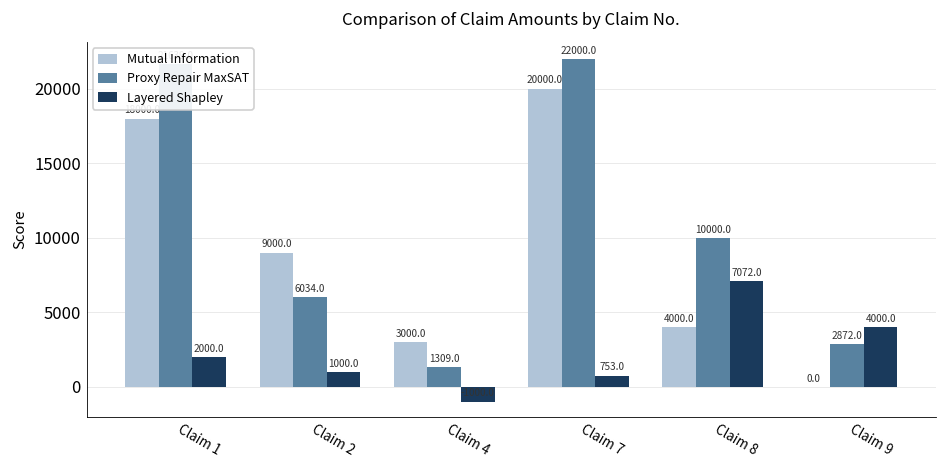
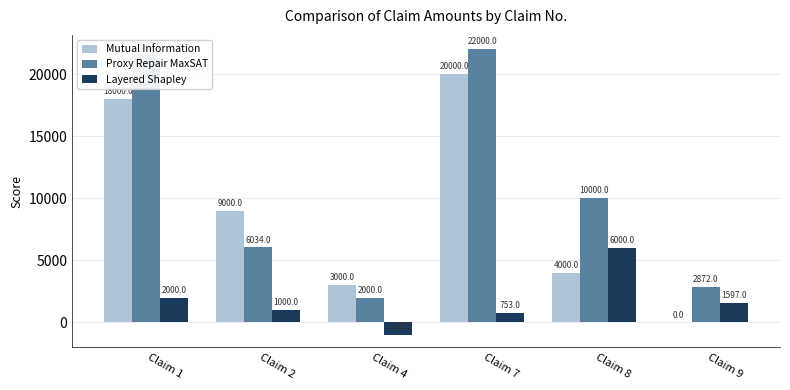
  {
    "Mutual Information": {
      "Claim 2": 9000.0,
      "Claim 4": 3000.0,
      "Claim 7": 20000.0,
      "Claim 8": 4000.0,
      "Claim 9": 0.0
    },
    "Proxy Repair MaxSAT": {
      "Claim 2": 6034.0,
-     "Claim 4": 1309.0,
+     "Claim 4": 2000.0,
      "Claim 7": 22000.0,
      "Claim 8": 10000.0,
      "Claim 9": 2872.0
    },
    "Layered Shapley": {
      "Claim 1": 2000.0,
      "Claim 2": 1000.0,
      "Claim 7": 753.0,
-     "Claim 8": 7072.0,
-     "Claim 9": 4000.0
+     "Claim 8": 6000.0,
+     "Claim 9": 1597.0
    }
  }
